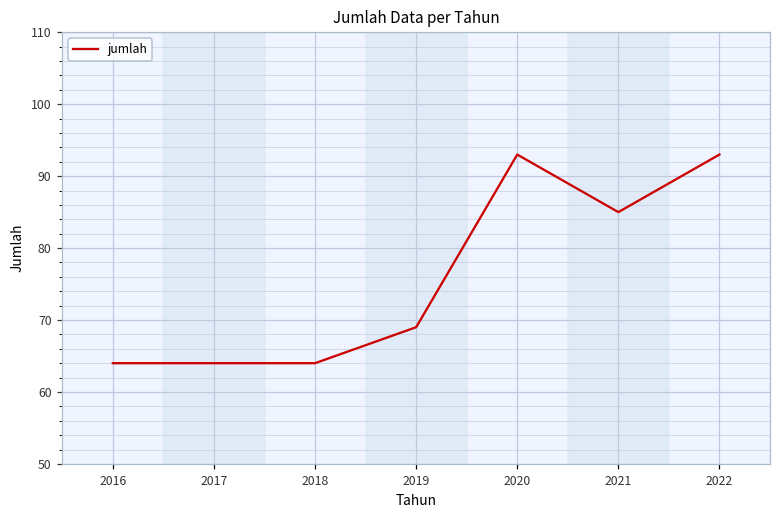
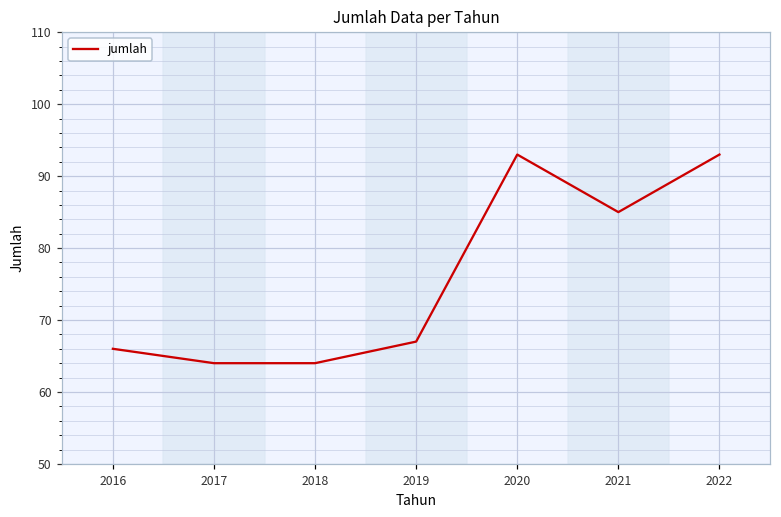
  {
-   "2016": 64,
+   "2016": 66,
    "2017": 64,
    "2018": 64,
-   "2019": 69,
+   "2019": 67,
    "2020": 93,
    "2021": 85,
    "2022": 93
  }
